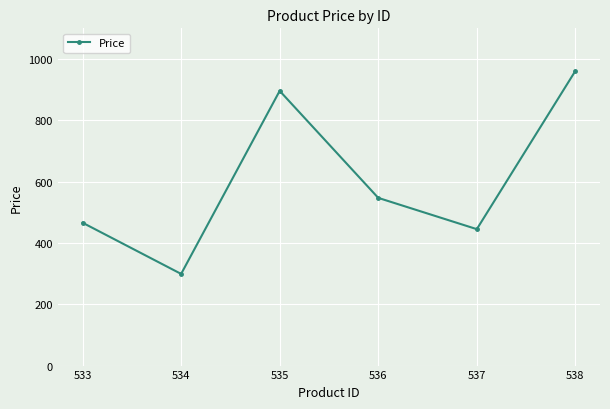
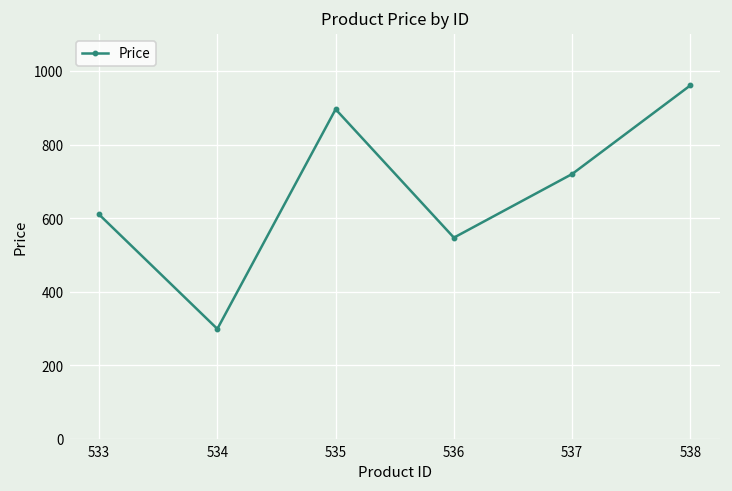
  {
-   "533": 470,
+   "533": 610,
    "534": 300,
    "535": 900,
    "536": 550,
-   "537": 450,
+   "537": 720,
    "538": 960
  }
